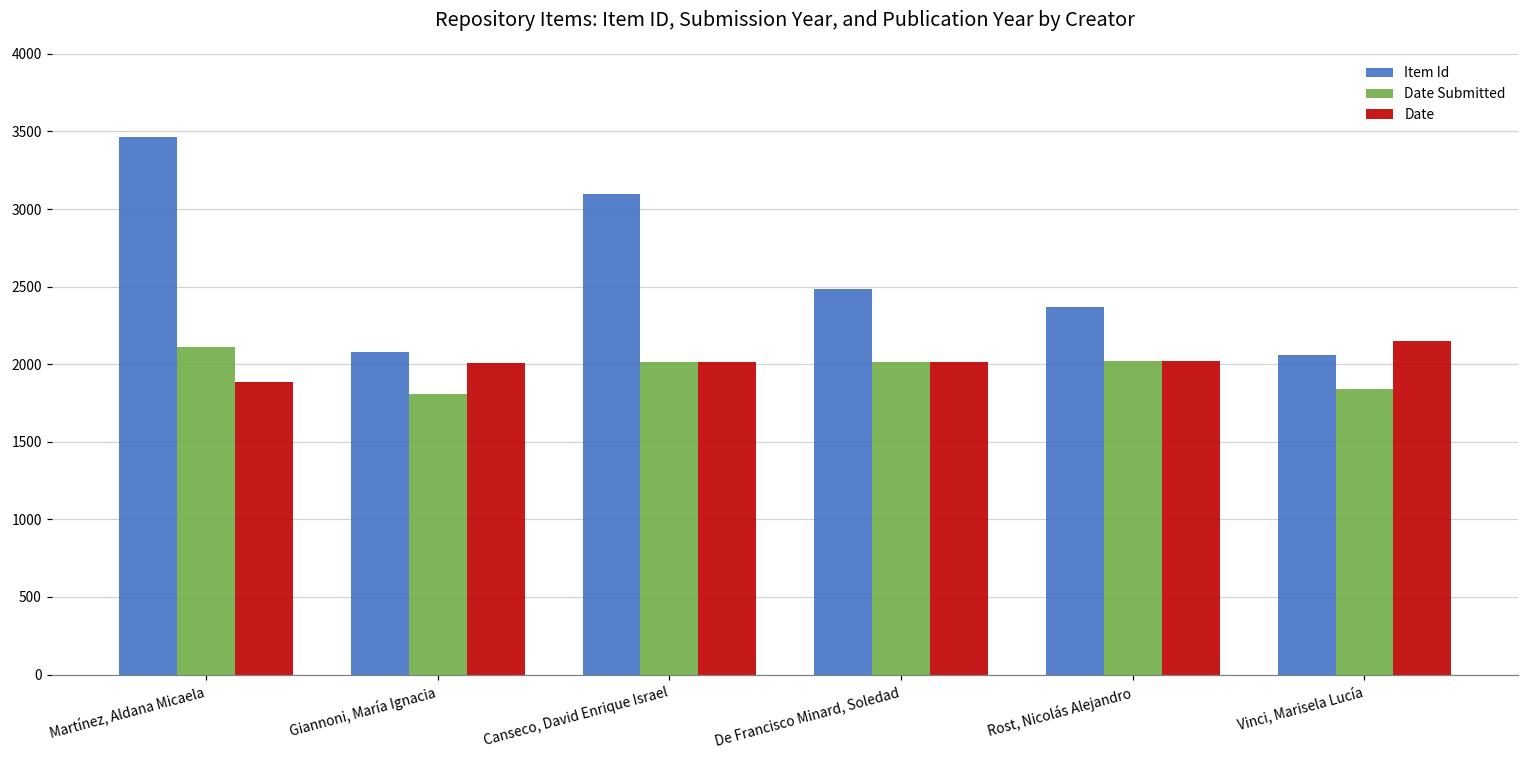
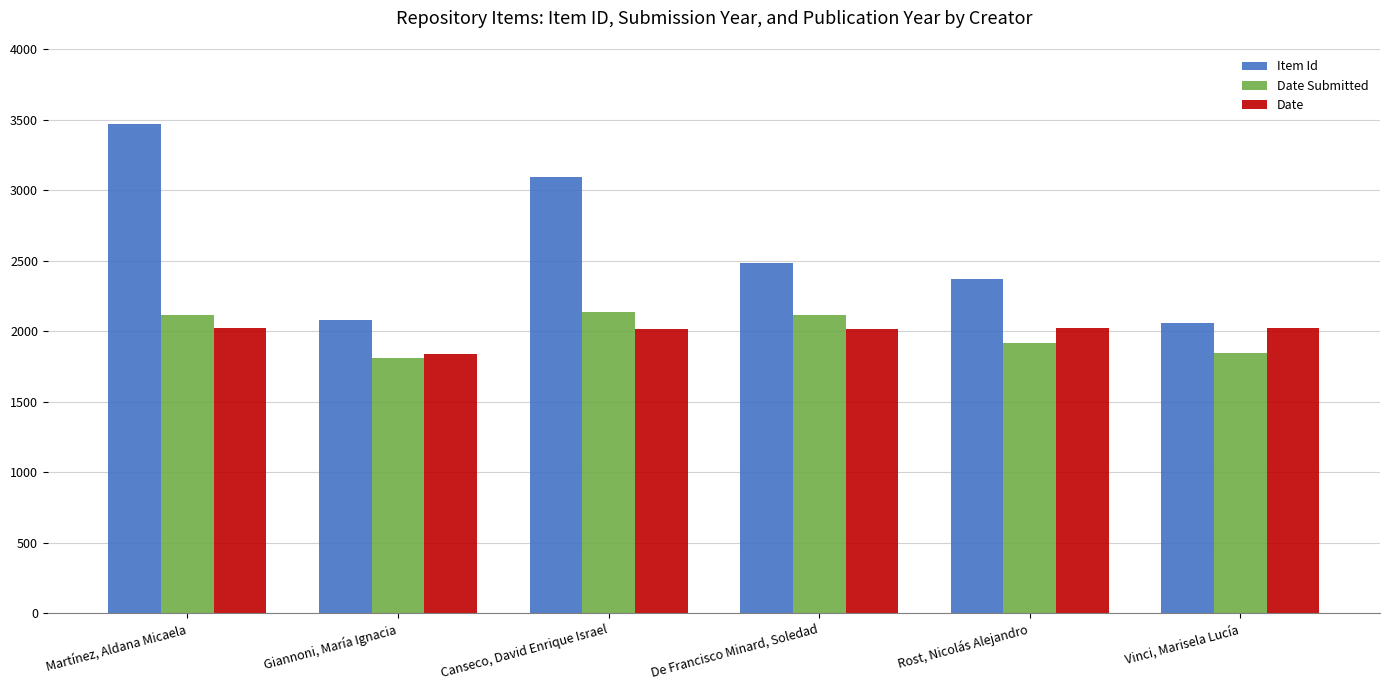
  {
    "Item Id": {
      "Martínez, Aldana Micaela": 3470,
      "Giannoni, María Ignacia": 2080,
      "Canseco, David Enrique Israel": 3100,
      "De Francisco Minard, Soledad": 2490,
      "Rost, Nicolás Alejandro": 2370,
      "Vinci, Marisela Lucía": 2060
    },
    "Date Submitted": {
      "Martínez, Aldana Micaela": 2110,
      "Giannoni, María Ignacia": 1810,
-     "Canseco, David Enrique Israel": 2020,
-     "De Francisco Minard, Soledad": 2020,
-     "Rost, Nicolás Alejandro": 2020,
+     "Canseco, David Enrique Israel": 2140,
+     "De Francisco Minard, Soledad": 2120,
+     "Rost, Nicolás Alejandro": 1910,
      "Vinci, Marisela Lucía": 1840
    },
    "Date": {
-     "Martínez, Aldana Micaela": 1890,
-     "Giannoni, María Ignacia": 2010,
+     "Martínez, Aldana Micaela": 2020,
+     "Giannoni, María Ignacia": 1840,
      "Canseco, David Enrique Israel": 2020,
      "De Francisco Minard, Soledad": 2020,
      "Rost, Nicolás Alejandro": 2020,
-     "Vinci, Marisela Lucía": 2150
+     "Vinci, Marisela Lucía": 2020
    }
  }
